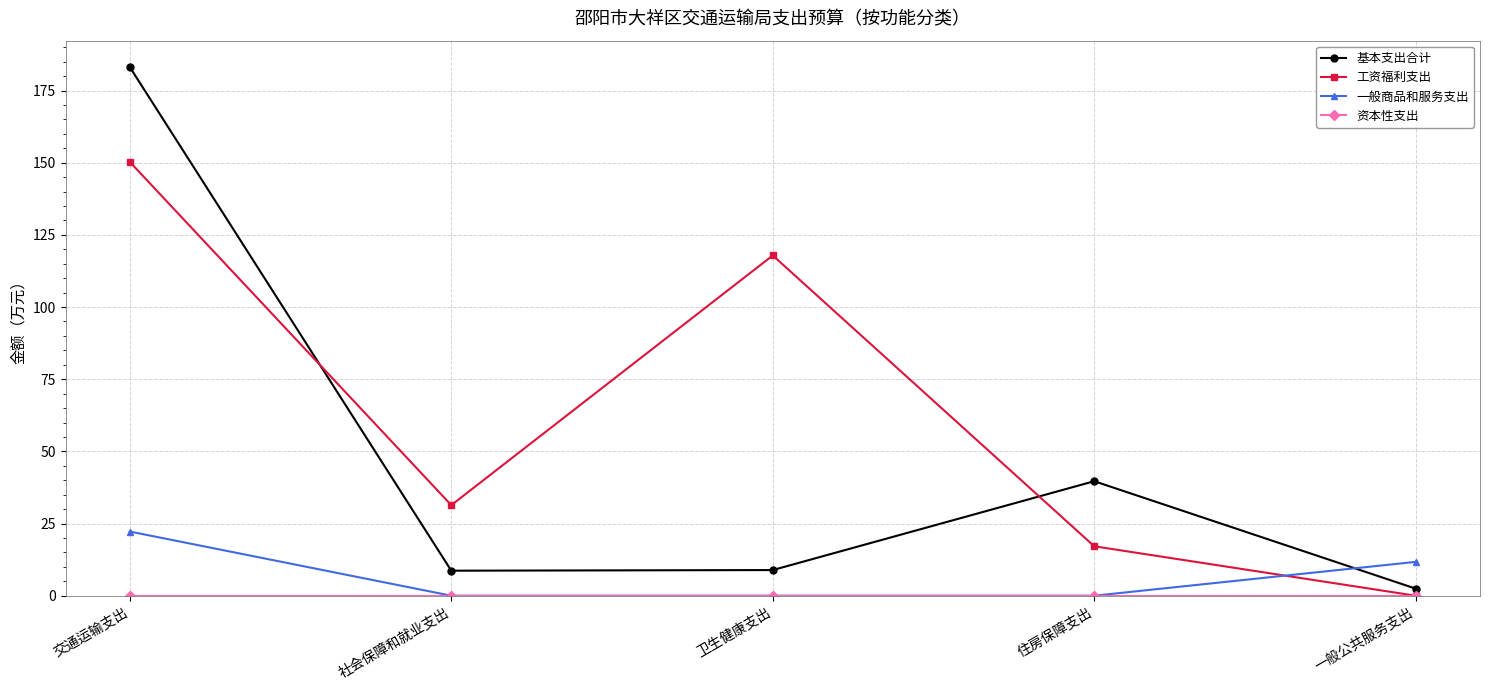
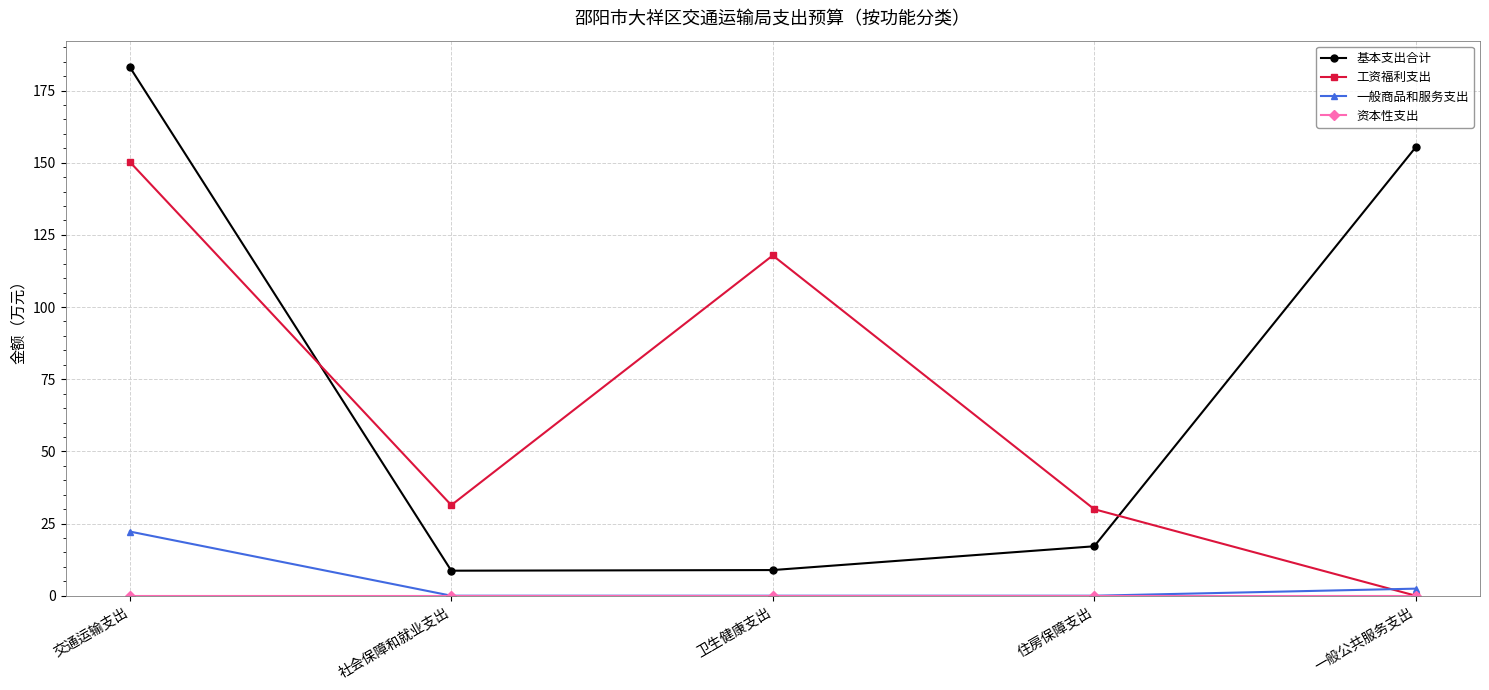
  {
    "基本支出合计": {
      "交通运输支出": 183,
      "社会保障和就业支出": 9,
      "卫生健康支出": 9,
-     "住房保障支出": 40,
-     "一般公共服务支出": 2
+     "住房保障支出": 17,
+     "一般公共服务支出": 155
    },
    "工资福利支出": {
      "交通运输支出": 150,
      "社会保障和就业支出": 31,
      "卫生健康支出": 118,
-     "住房保障支出": 17
+     "住房保障支出": 30
    },
    "一般商品和服务支出": {
      "交通运输支出": 22,
-     "一般公共服务支出": 12
+     "一般公共服务支出": 2
    },
    "资本性支出": {
      "交通运输支出": 0
    }
  }
